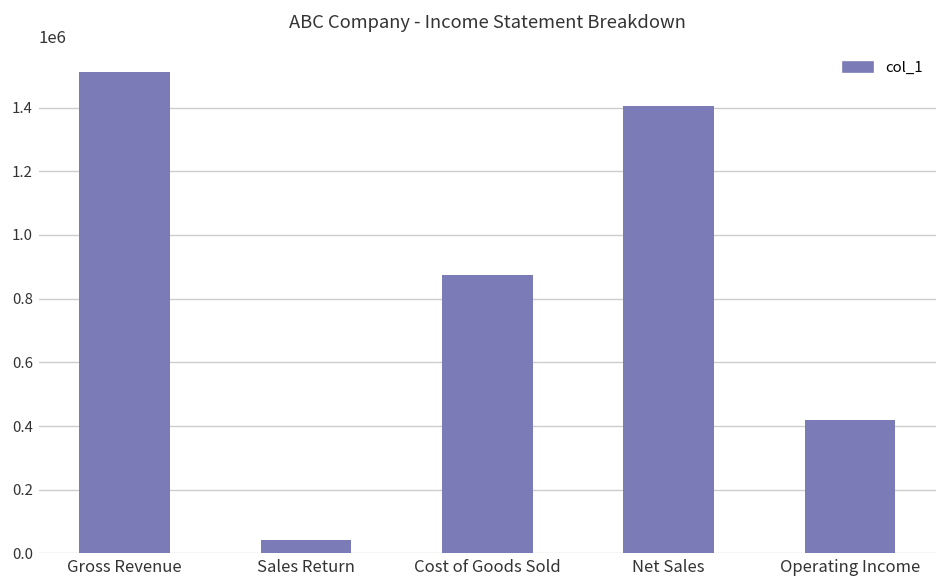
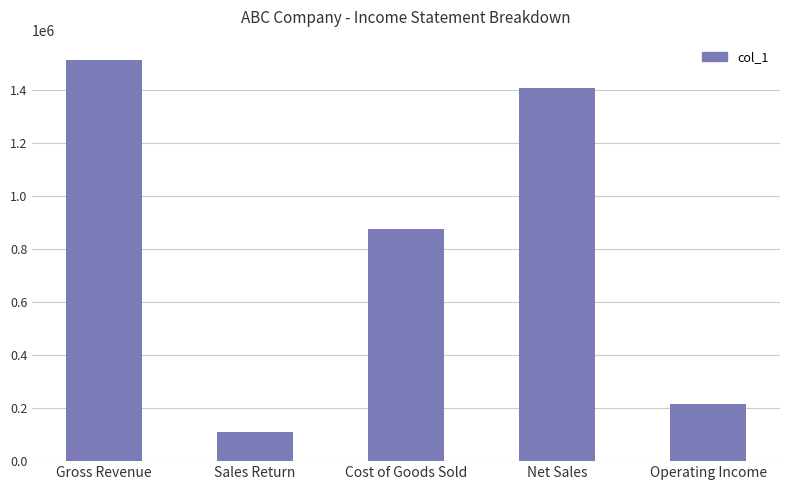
  {
    "Gross Revenue": 1510000,
-   "Sales Return": 40000,
+   "Sales Return": 110000,
    "Cost of Goods Sold": 870000,
    "Net Sales": 1400000,
-   "Operating Income": 420000
+   "Operating Income": 220000
  }
